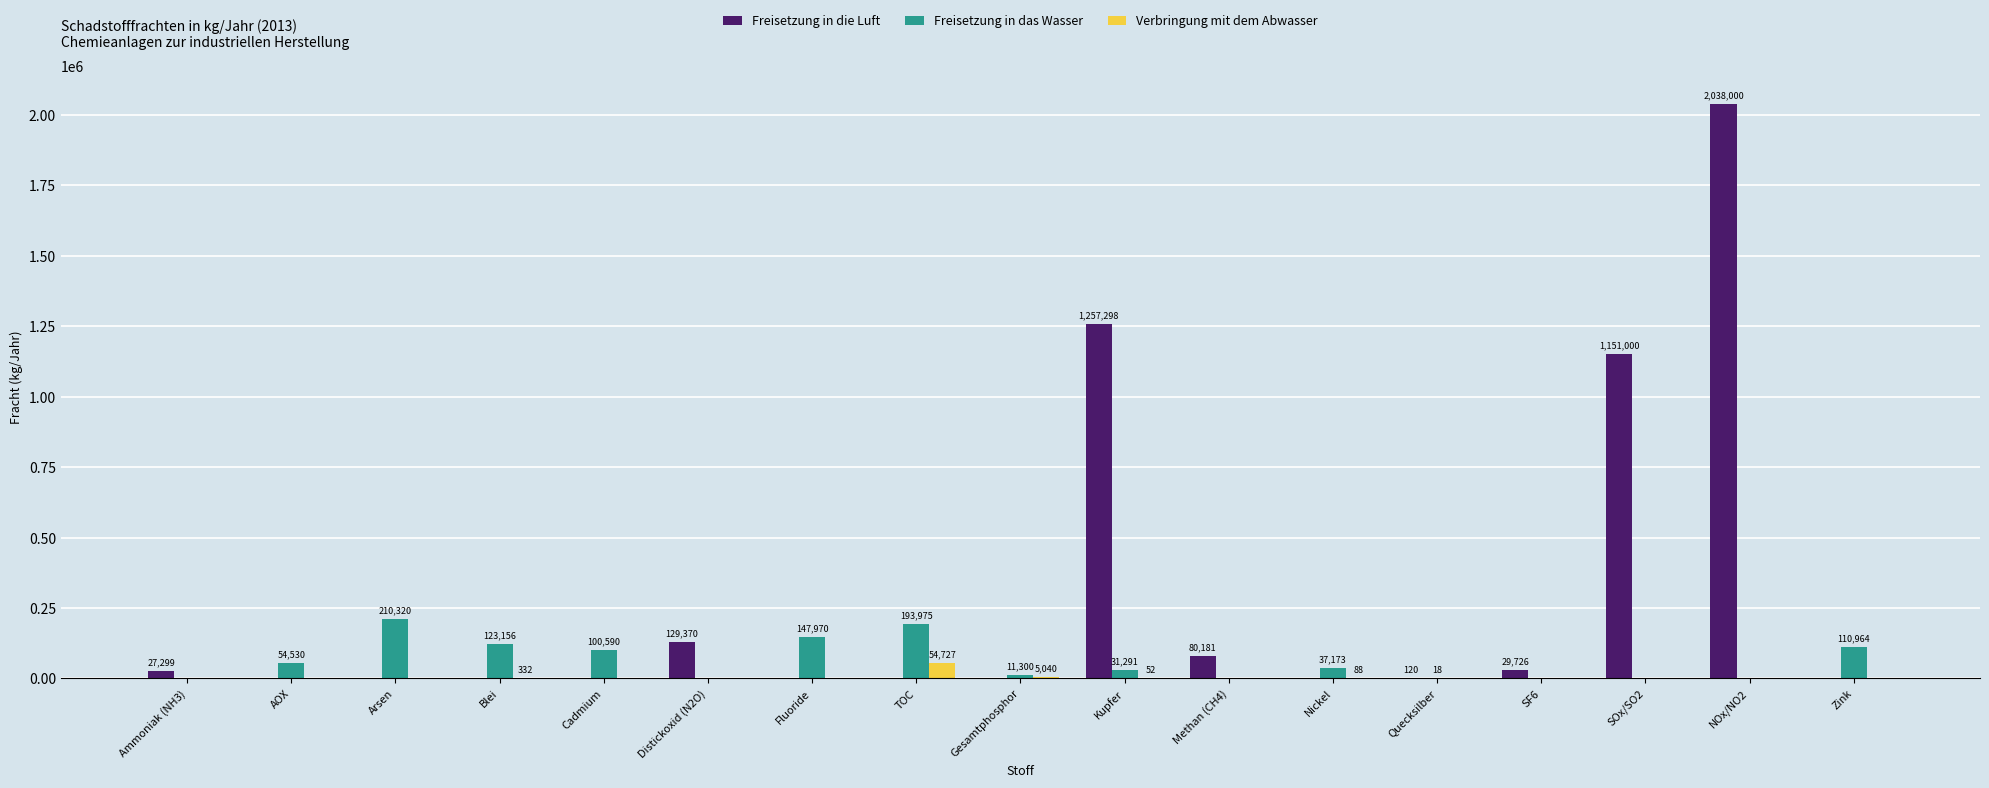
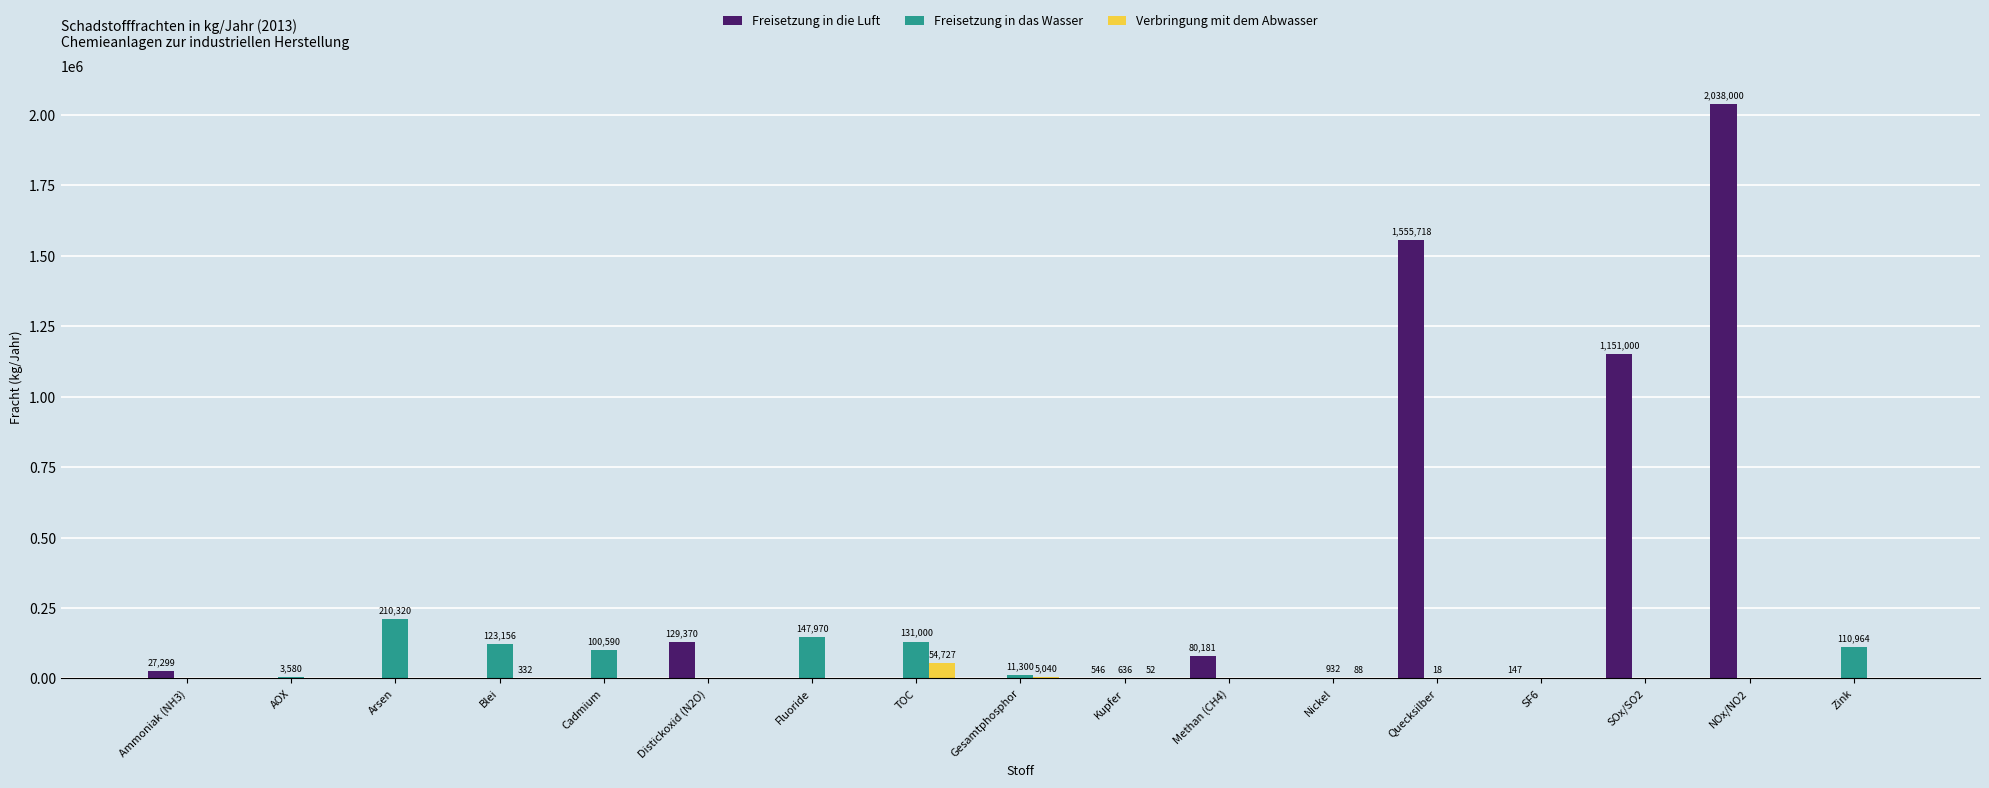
  {
    "Freisetzung in die Luft": {
      "Ammoniak (NH3)": "27,299",
      "Distickoxid (N2O)": "129,370",
-     "Kupfer": "1,257,298",
+     "Kupfer": "546",
      "Methan (CH4)": "80,181",
-     "Quecksilber": "120",
-     "SF6": "29,726",
+     "Quecksilber": "1,555,718",
+     "SF6": "147",
      "SOx/SO2": "1,151,000",
      "NOx/NO2": "2,038,000"
    },
    "Freisetzung in das Wasser": {
-     "AOX": "54,530",
+     "AOX": "3,580",
      "Arsen": "210,320",
      "Blei": "123,156",
      "Cadmium": "100,590",
      "Fluoride": "147,970",
-     "TOC": "193,975",
+     "TOC": "131,000",
      "Gesamtphosphor": "11,300",
-     "Kupfer": "31,291",
-     "Nickel": "37,173",
+     "Kupfer": "636",
+     "Nickel": "932",
      "Quecksilber": "18",
      "Zink": "110,964"
    },
    "Verbringung mit dem Abwasser": {
      "Blei": "332",
      "TOC": "54,727",
      "Gesamtphosphor": "5,040",
      "Kupfer": "52",
      "Nickel": "88"
    }
  }
